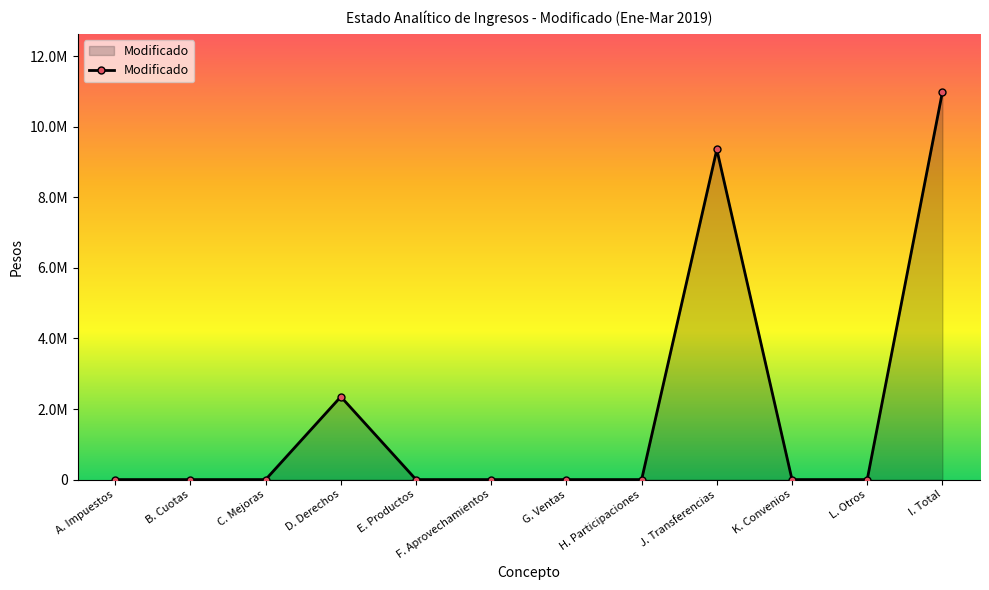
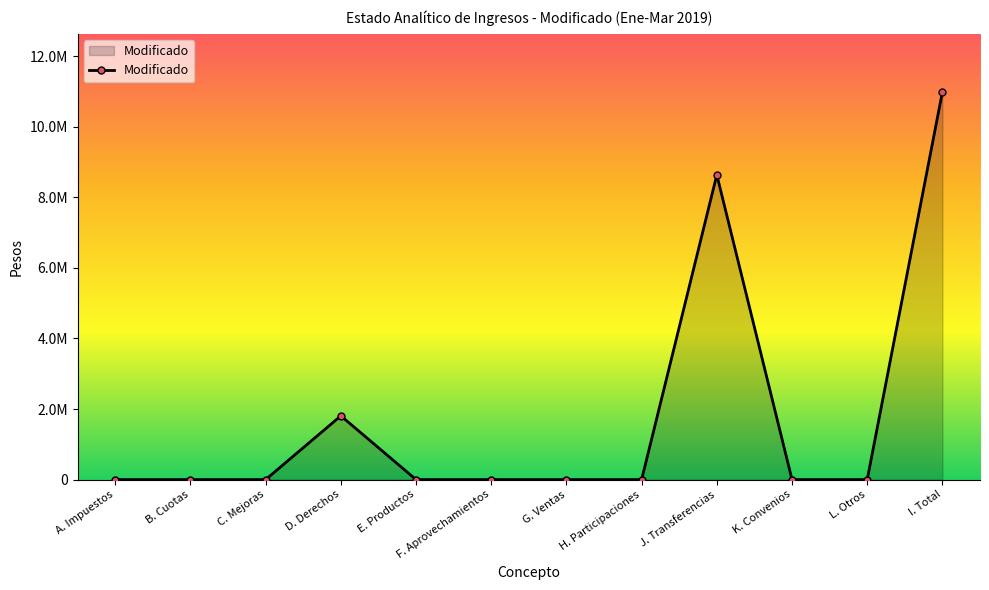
  {
    "A. Impuestos": 0,
    "B. Cuotas": 0,
    "C. Mejoras": 0,
-   "D. Derechos": 2300000,
+   "D. Derechos": 1800000,
    "E. Productos": 0,
    "F. Aprovechamientos": 0,
    "G. Ventas": 0,
    "H. Participaciones": 0,
-   "J. Transferencias": 9400000,
+   "J. Transferencias": 8600000,
    "K. Convenios": 0,
    "L. Otros": 0,
    "I. Total": 11000000
  }
